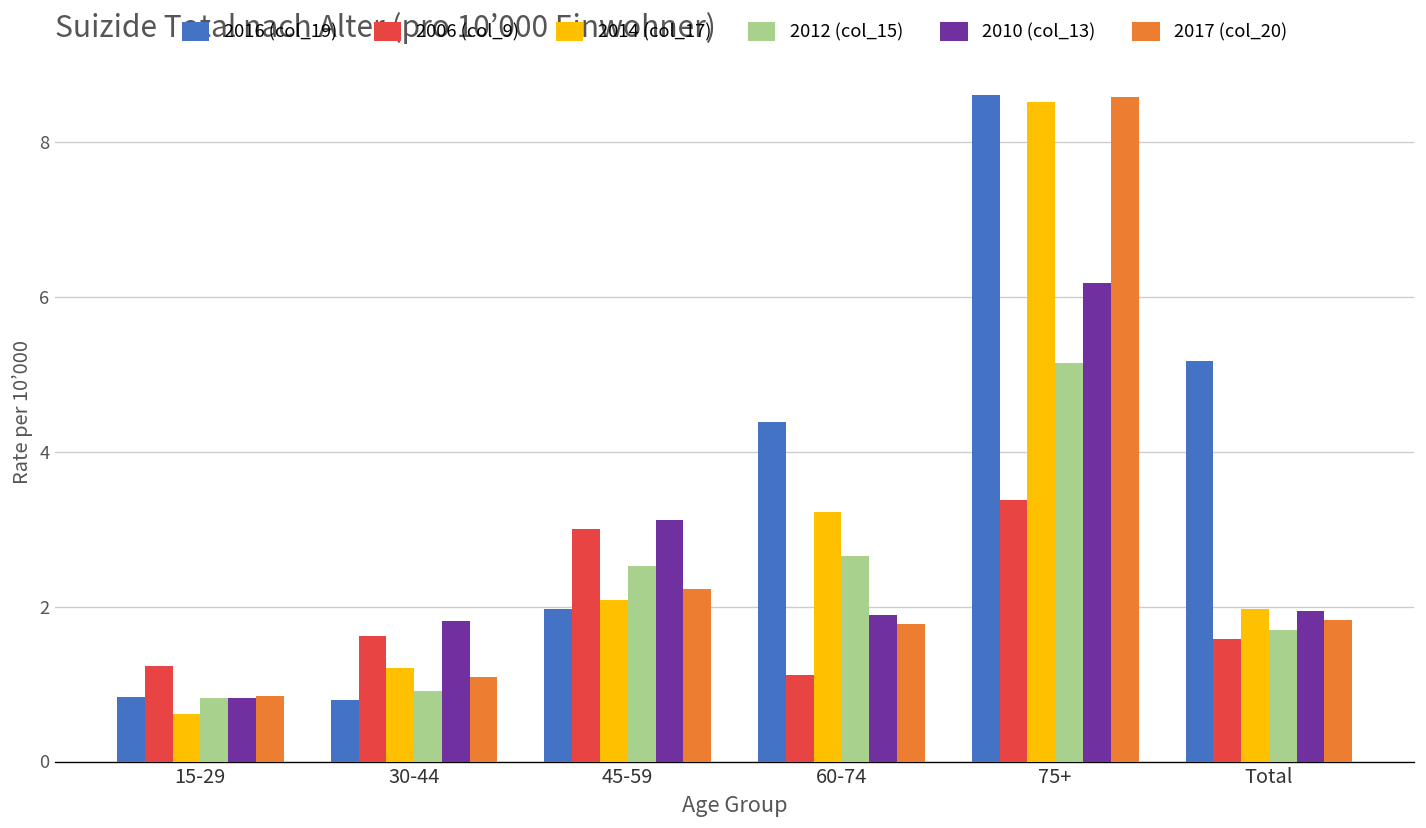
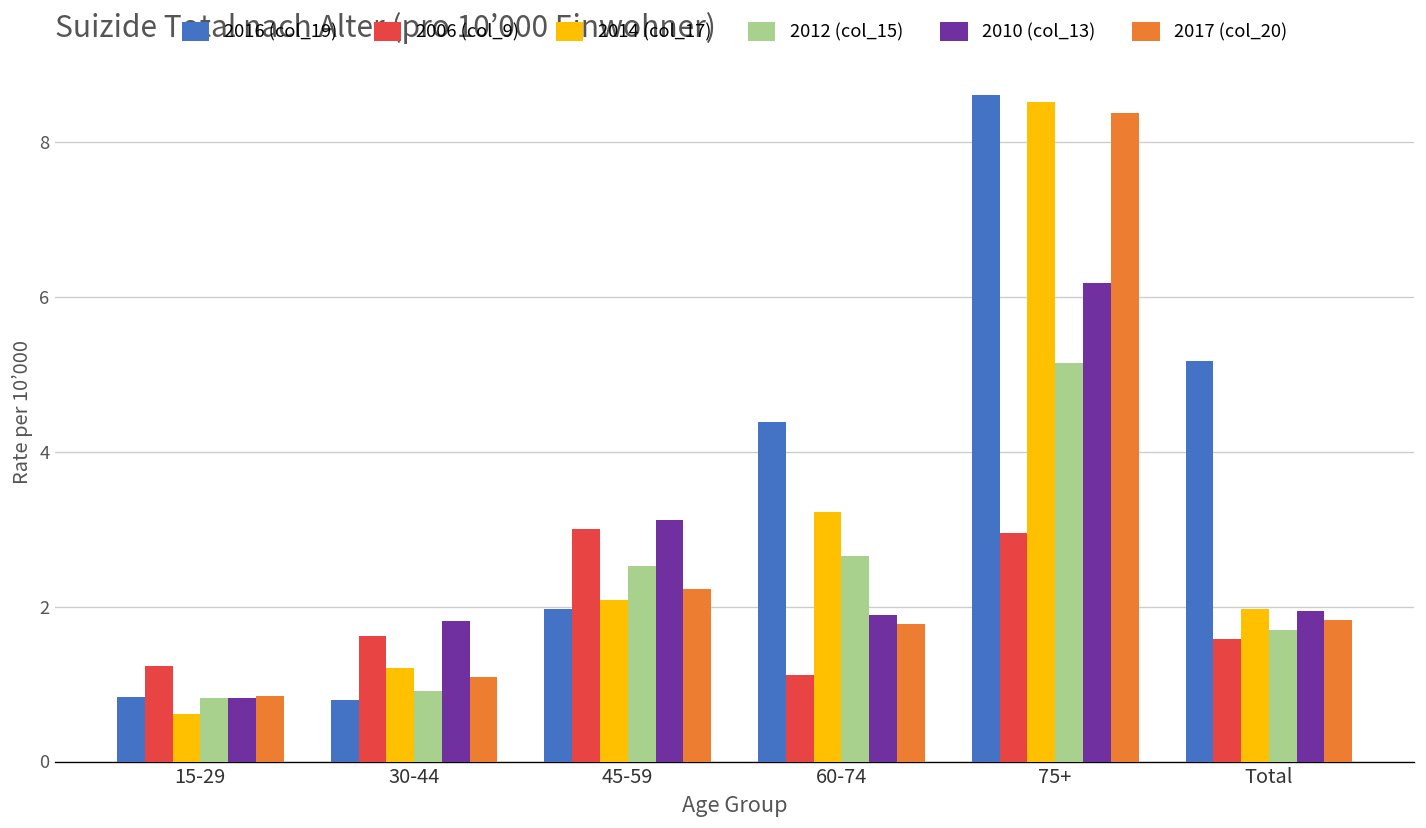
  {
    "2016 (col_19)": {
      "15-29": 0.8,
      "30-44": 0.8,
      "45-59": 2.0,
      "60-74": 4.4,
      "75+": 8.6,
      "Total": 5.2
    },
    "2006 (col_9)": {
      "15-29": 1.2,
      "30-44": 1.6,
      "45-59": 3.0,
      "60-74": 1.1,
-     "75+": 3.4,
+     "75+": 3.0,
      "Total": 1.6
    },
    "2014 (col_17)": {
      "15-29": 0.6,
      "30-44": 1.2,
      "45-59": 2.1,
      "60-74": 3.2,
      "75+": 8.5,
      "Total": 2.0
    },
    "2012 (col_15)": {
      "15-29": 0.8,
      "30-44": 0.9,
      "45-59": 2.5,
      "60-74": 2.7,
      "75+": 5.1,
      "Total": 1.7
    },
    "2010 (col_13)": {
      "15-29": 0.8,
      "30-44": 1.8,
      "45-59": 3.1,
      "60-74": 1.9,
      "75+": 6.2,
      "Total": 1.9
    },
    "2017 (col_20)": {
      "15-29": 0.8,
      "30-44": 1.1,
      "45-59": 2.2,
      "60-74": 1.8,
-     "75+": 8.6,
+     "75+": 8.4,
      "Total": 1.8
    }
  }
